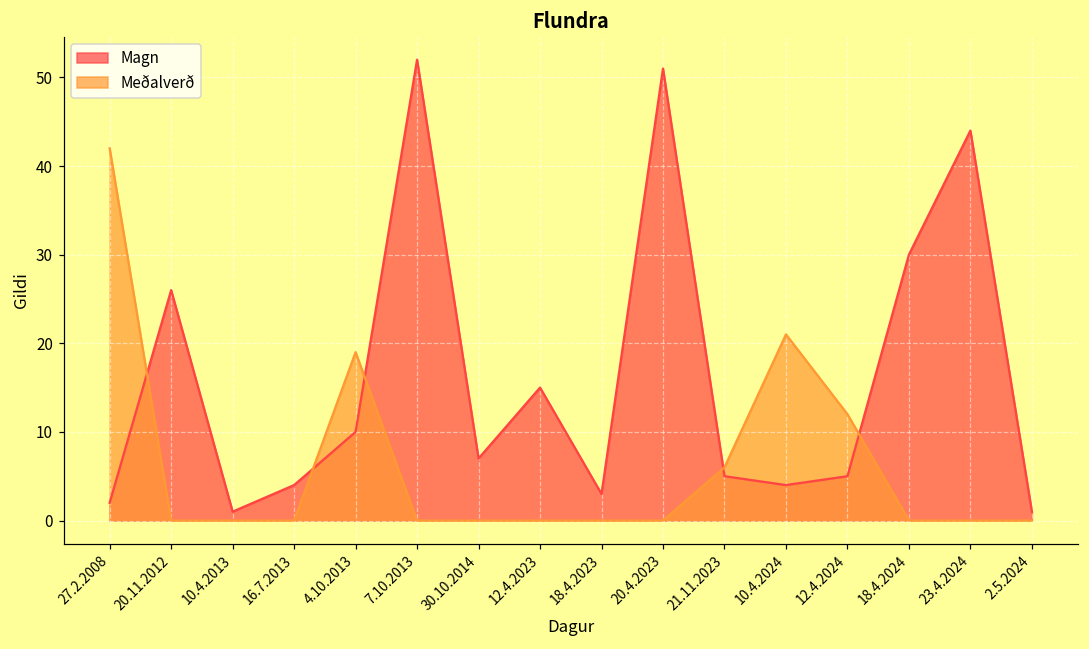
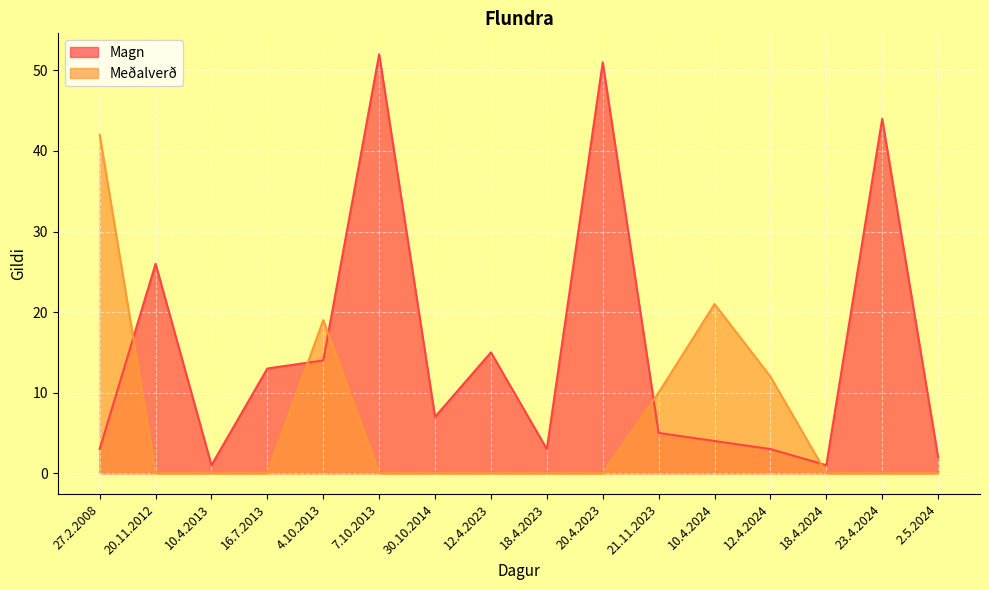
  {
    "Magn": {
-     "27.2.2008": 2,
+     "27.2.2008": 3,
      "20.11.2012": 26,
      "10.4.2013": 1,
-     "16.7.2013": 4,
-     "4.10.2013": 10,
+     "16.7.2013": 13,
+     "4.10.2013": 14,
      "7.10.2013": 52,
      "30.10.2014": 7,
      "12.4.2023": 15,
      "18.4.2023": 3,
      "20.4.2023": 51,
      "21.11.2023": 5,
      "10.4.2024": 4,
-     "12.4.2024": 5,
-     "18.4.2024": 30,
+     "12.4.2024": 3,
+     "18.4.2024": 1,
      "23.4.2024": 44,
-     "2.5.2024": 1
+     "2.5.2024": 2
    },
    "Meðalverð": {
      "27.2.2008": 42,
      "20.11.2012": 0,
      "10.4.2013": 0,
      "16.7.2013": 0,
      "4.10.2013": 19,
      "7.10.2013": 0,
      "30.10.2014": 0,
      "12.4.2023": 0,
      "18.4.2023": 0,
      "20.4.2023": 0,
-     "21.11.2023": 6,
+     "21.11.2023": 10,
      "10.4.2024": 21,
      "12.4.2024": 12,
      "18.4.2024": 0,
      "23.4.2024": 0,
      "2.5.2024": 0
    }
  }
